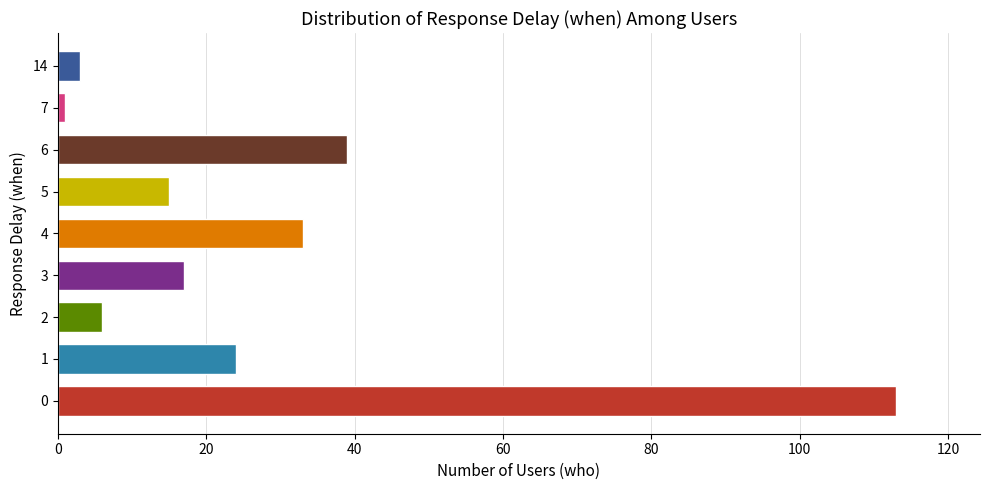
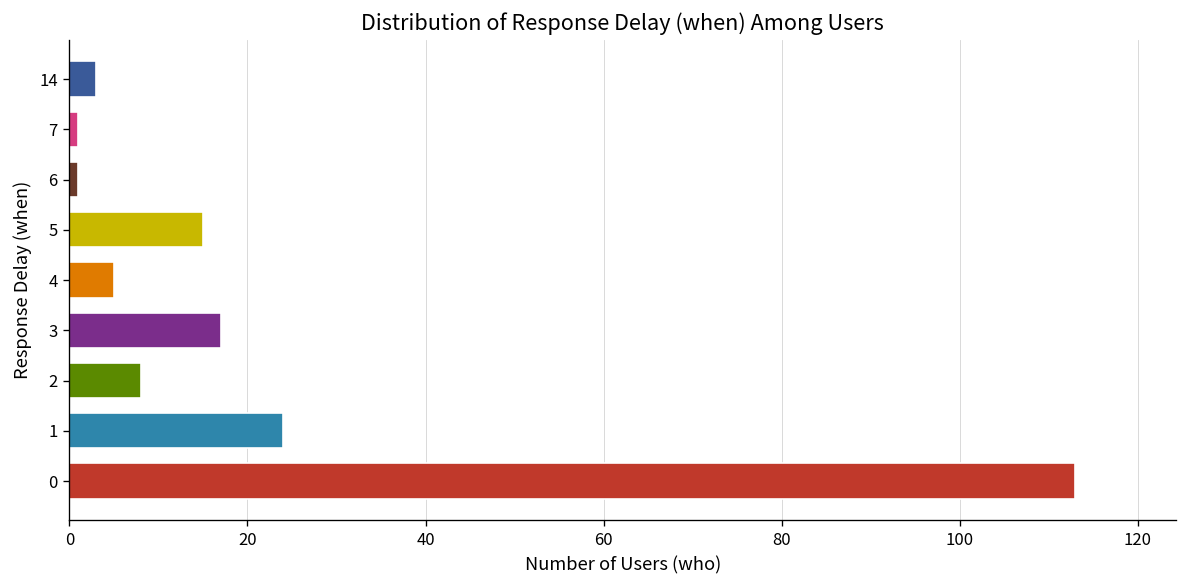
  {
    "14": 3,
    "7": 1,
-   "6": 39,
+   "6": 1,
    "5": 15,
-   "4": 33,
+   "4": 5,
    "3": 17,
-   "2": 6,
+   "2": 8,
    "1": 24,
    "0": 113
  }
